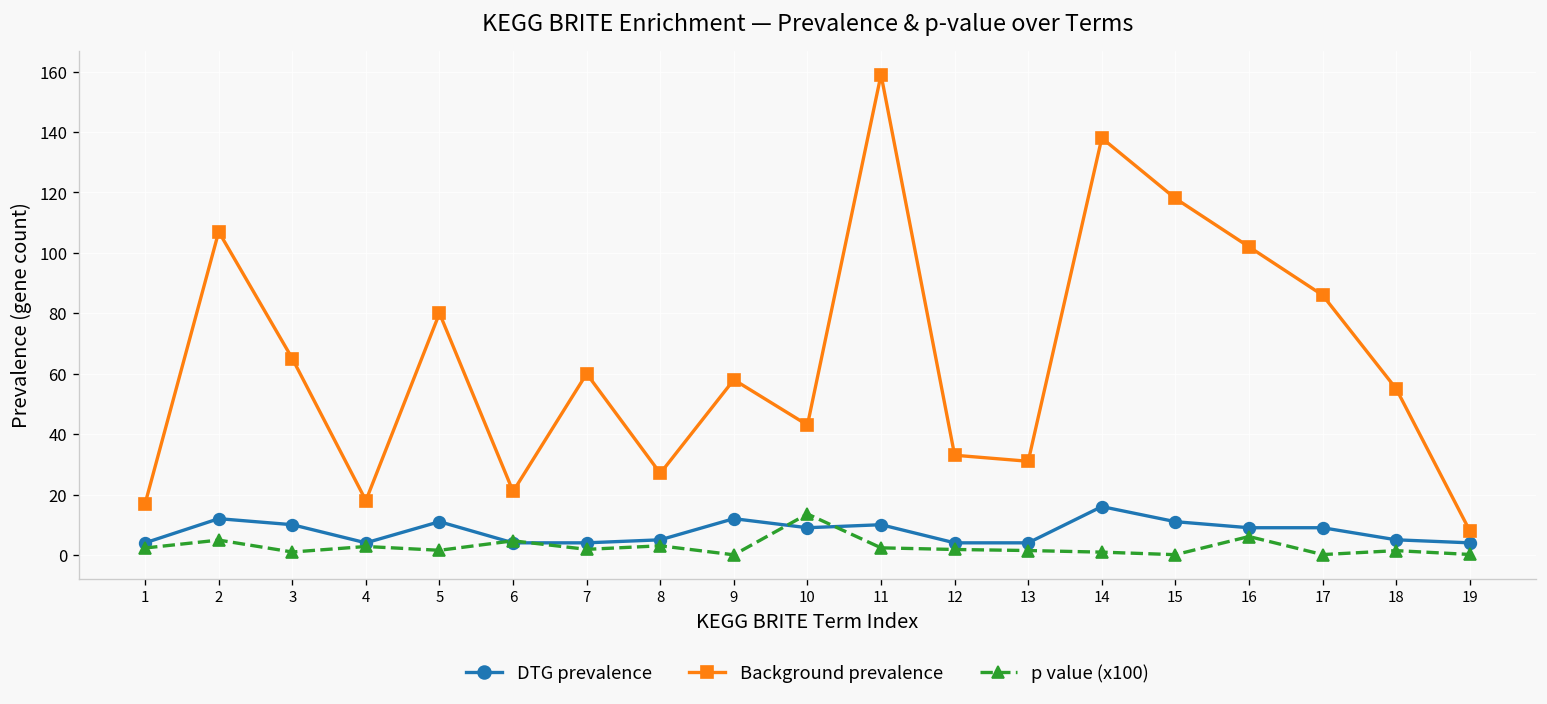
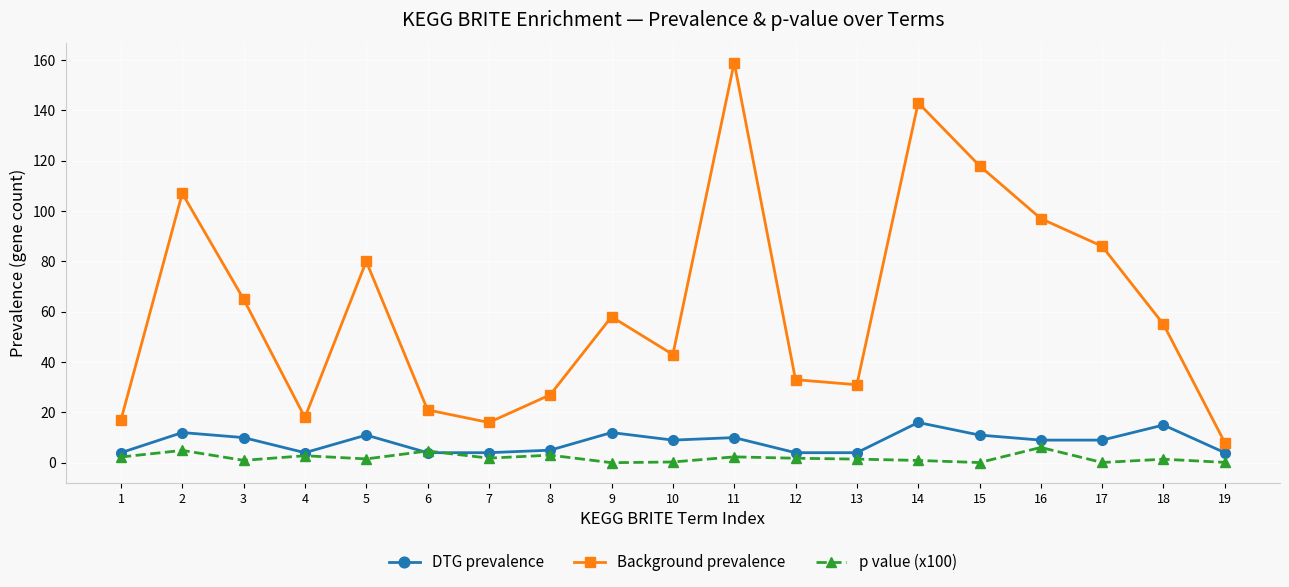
  {
    "DTG prevalence": {
      "1": 4,
      "2": 12,
      "3": 10,
      "4": 4,
      "5": 11,
      "7": 4,
      "8": 5,
      "9": 12,
      "10": 9,
      "11": 10,
      "12": 4,
      "13": 4,
      "14": 16,
      "15": 11,
      "16": 9,
      "17": 9,
-     "18": 5,
+     "18": 15,
      "19": 4
    },
    "Background prevalence": {
      "1": 17,
      "2": 107,
      "3": 65,
      "4": 18,
      "5": 80,
      "6": 21,
-     "7": 60,
+     "7": 16,
      "8": 27,
      "9": 58,
      "10": 43,
      "11": 159,
      "12": 33,
      "13": 31,
-     "14": 138,
+     "14": 143,
      "15": 118,
-     "16": 102,
+     "16": 97,
      "17": 86,
      "18": 55,
      "19": 8
    },
    "p value (x100)": {
      "1": 2,
      "2": 5,
      "3": 1,
      "4": 3,
      "5": 2,
      "7": 2,
      "8": 3,
      "9": 0,
-     "10": 14,
+     "10": 0,
      "11": 2,
      "12": 2,
      "13": 1,
      "14": 1,
      "15": 0,
      "16": 6,
      "17": 0,
      "18": 1,
      "19": 0
    }
  }
